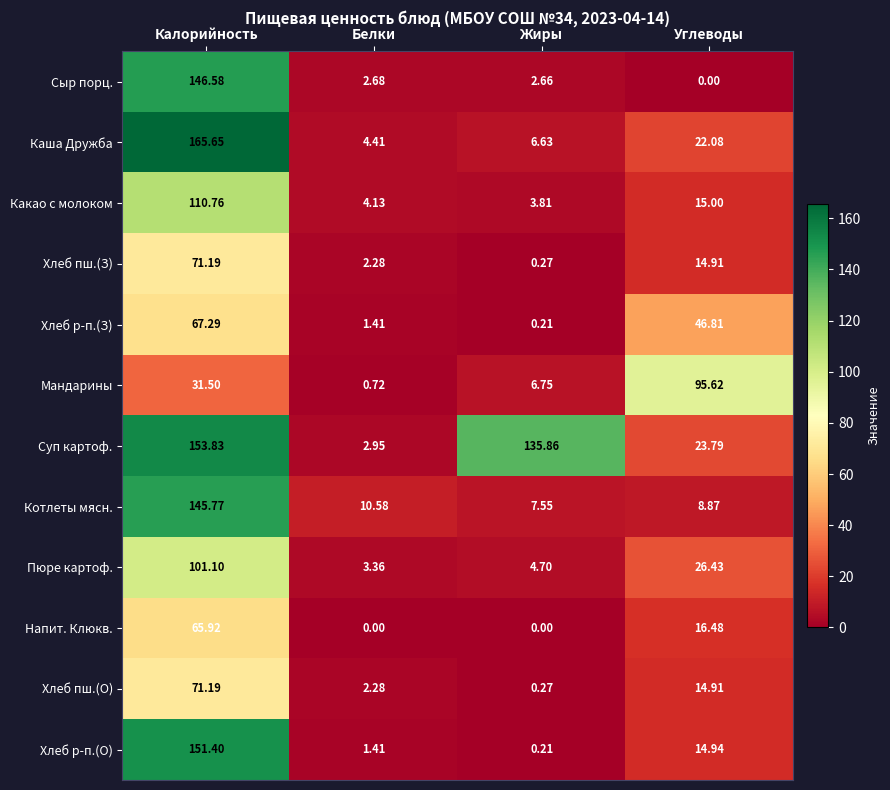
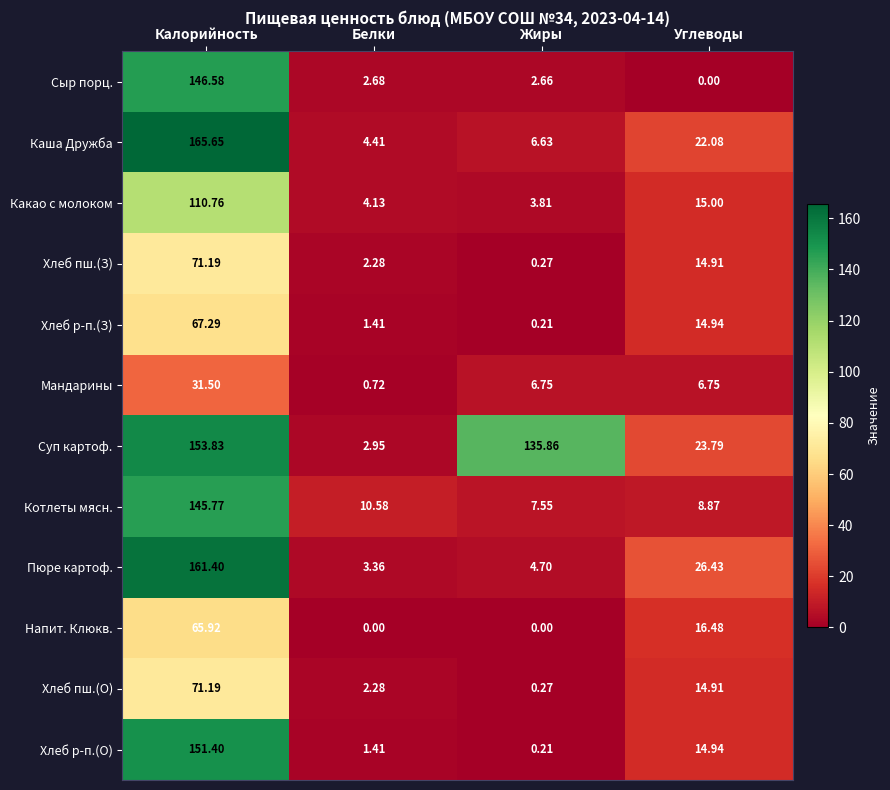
  {
    "Сыр порц.": {
      "Калорийность": 146.58,
      "Белки": 2.68,
      "Жиры": 2.66,
      "Углеводы": 0.00
    },
    "Каша Дружба": {
      "Калорийность": 165.65,
      "Белки": 4.41,
      "Жиры": 6.63,
      "Углеводы": 22.08
    },
    "Какао с молоком": {
      "Калорийность": 110.76,
      "Белки": 4.13,
      "Жиры": 3.81,
      "Углеводы": 15.00
    },
    "Хлеб пш.(З)": {
      "Калорийность": 71.19,
      "Белки": 2.28,
      "Жиры": 0.27,
      "Углеводы": 14.91
    },
    "Хлеб р-п.(З)": {
      "Калорийность": 67.29,
      "Белки": 1.41,
      "Жиры": 0.21,
-     "Углеводы": 46.81
+     "Углеводы": 14.94
    },
    "Мандарины": {
      "Калорийность": 31.50,
      "Белки": 0.72,
      "Жиры": 6.75,
-     "Углеводы": 95.62
+     "Углеводы": 6.75
    },
    "Суп картоф.": {
      "Калорийность": 153.83,
      "Белки": 2.95,
      "Жиры": 135.86,
      "Углеводы": 23.79
    },
    "Котлеты мясн.": {
      "Калорийность": 145.77,
      "Белки": 10.58,
      "Жиры": 7.55,
      "Углеводы": 8.87
    },
    "Пюре картоф.": {
-     "Калорийность": 101.10,
+     "Калорийность": 161.40,
      "Белки": 3.36,
      "Жиры": 4.70,
      "Углеводы": 26.43
    },
    "Напит. Клюкв.": {
      "Калорийность": 65.92,
      "Белки": 0.00,
      "Жиры": 0.00,
      "Углеводы": 16.48
    },
    "Хлеб пш.(О)": {
      "Калорийность": 71.19,
      "Белки": 2.28,
      "Жиры": 0.27,
      "Углеводы": 14.91
    },
    "Хлеб р-п.(О)": {
      "Калорийность": 151.40,
      "Белки": 1.41,
      "Жиры": 0.21,
      "Углеводы": 14.94
    }
  }
